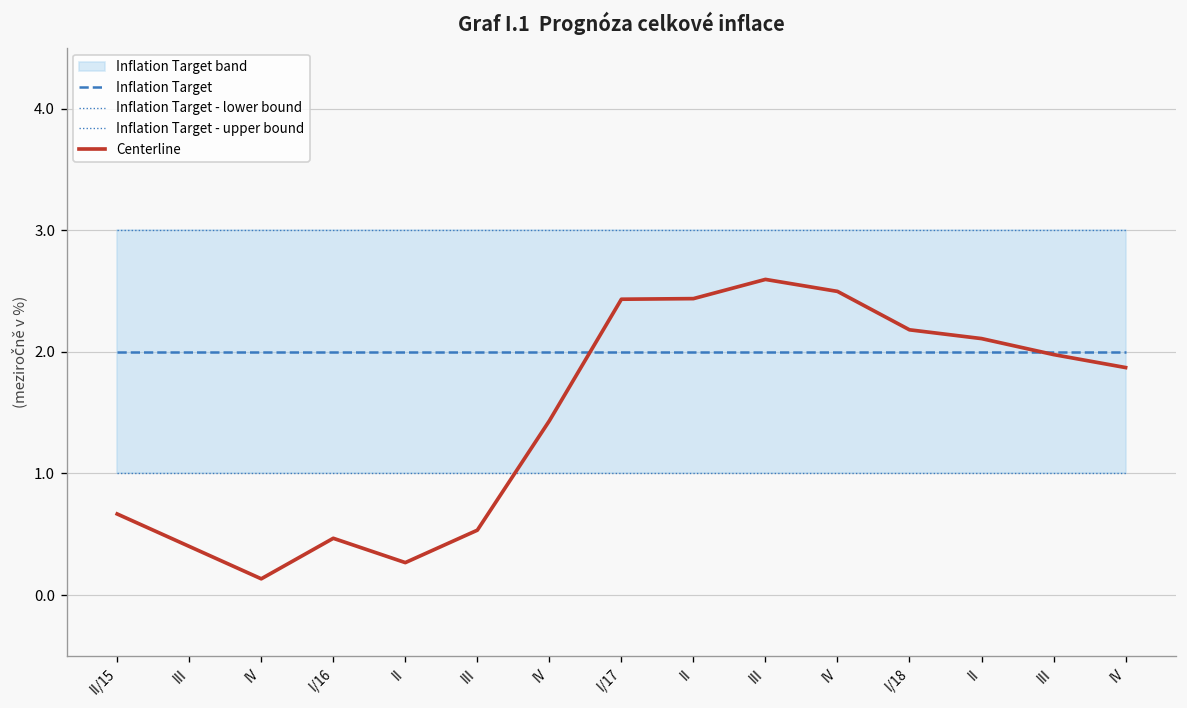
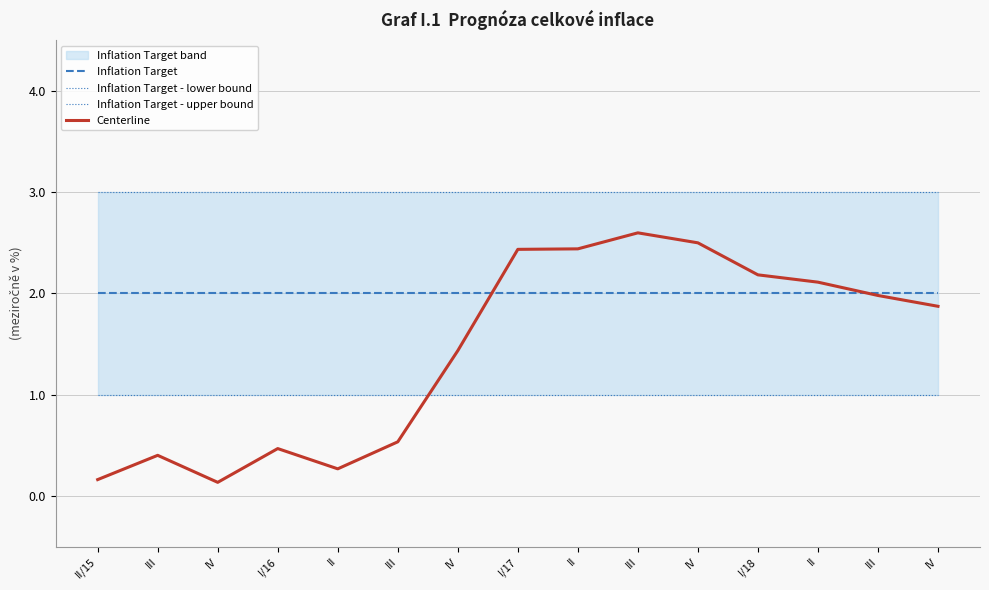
  {
    "Inflation Target band": {
      "II/15": 3.00,
      "I/16": 3.00,
      "I/17": 3.00,
      "I/18": 3.00
    },
    "Centerline": {
-     "II/15": 0.67,
+     "II/15": 0.16,
      "I/16": 0.47,
      "I/17": 2.43,
      "I/18": 2.18
    }
  }
